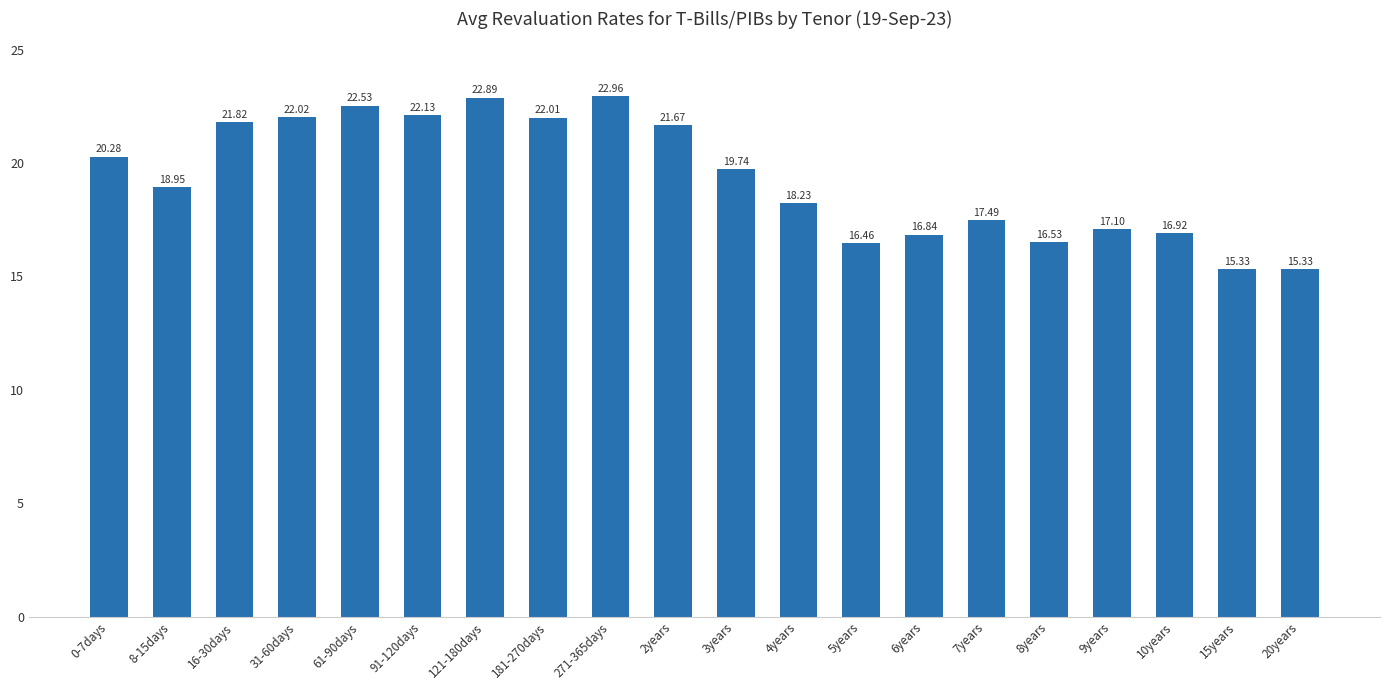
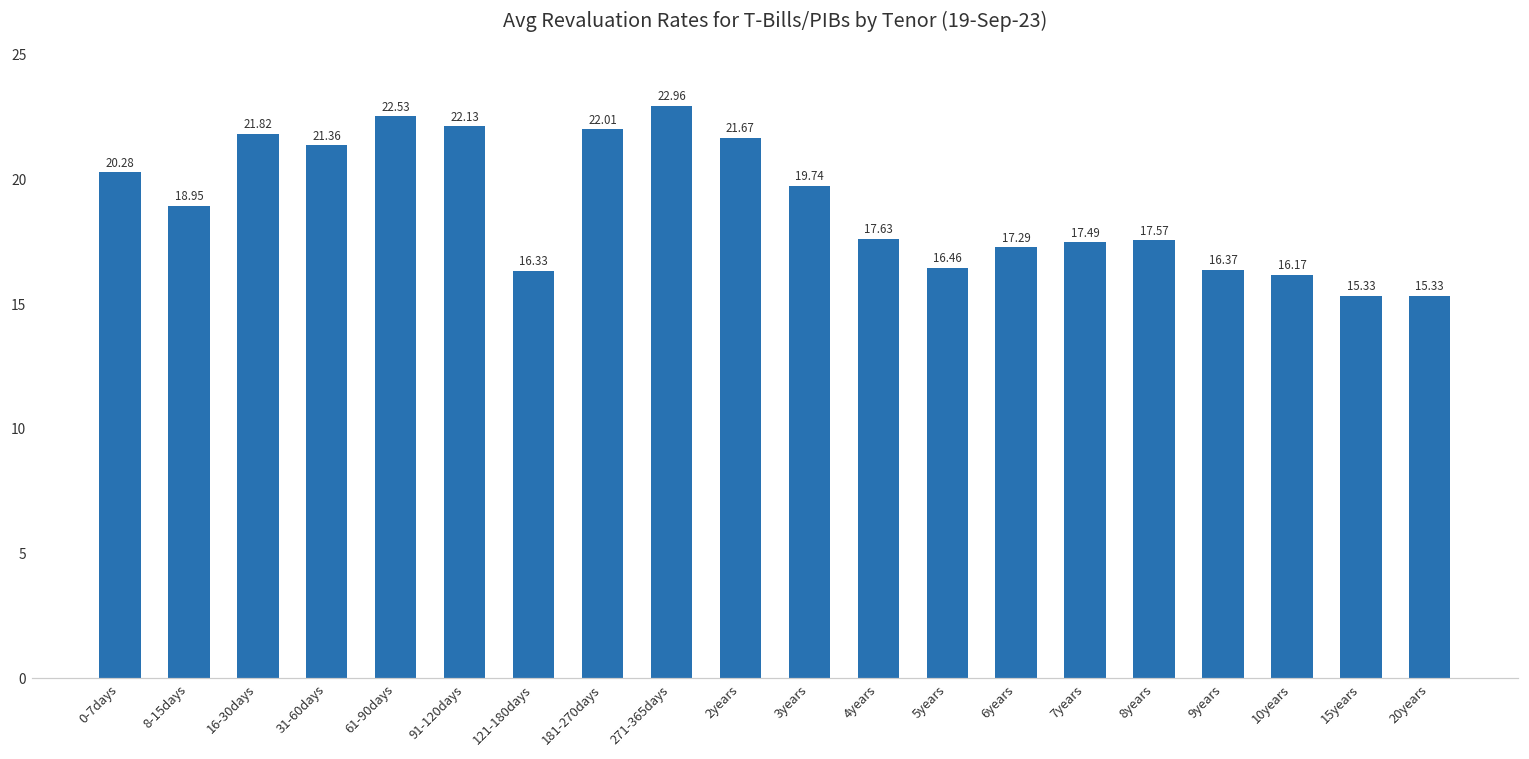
  {
    "0-7days": 20.28,
    "8-15days": 18.95,
    "16-30days": 21.82,
-   "31-60days": 22.02,
+   "31-60days": 21.36,
    "61-90days": 22.53,
    "91-120days": 22.13,
-   "121-180days": 22.89,
+   "121-180days": 16.33,
    "181-270days": 22.01,
    "271-365days": 22.96,
    "2years": 21.67,
    "3years": 19.74,
-   "4years": 18.23,
+   "4years": 17.63,
    "5years": 16.46,
-   "6years": 16.84,
+   "6years": 17.29,
    "7years": 17.49,
-   "8years": 16.53,
-   "9years": 17.10,
-   "10years": 16.92,
+   "8years": 17.57,
+   "9years": 16.37,
+   "10years": 16.17,
    "15years": 15.33,
    "20years": 15.33
  }
